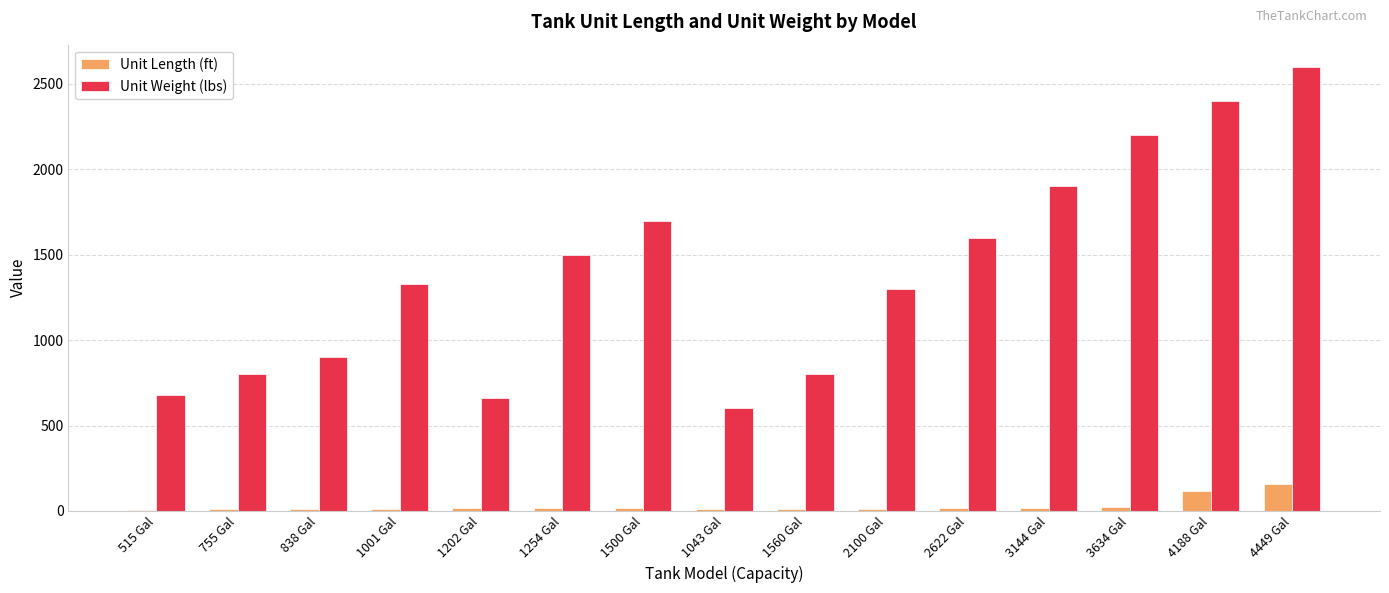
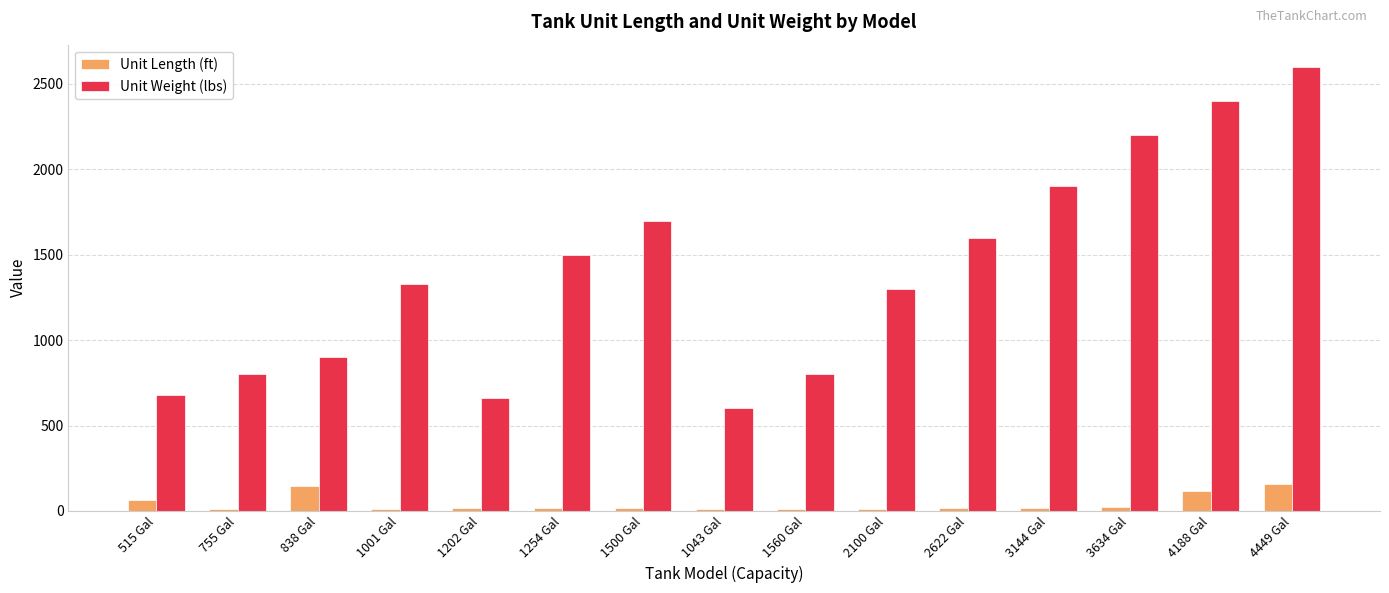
  {
    "Unit Length (ft)": {
-     "515 Gal": 10,
-     "838 Gal": 10,
+     "515 Gal": 60,
+     "838 Gal": 150,
      "1202 Gal": 20,
      "1254 Gal": 20,
      "1500 Gal": 20,
      "2622 Gal": 20,
      "3144 Gal": 20,
      "3634 Gal": 20,
      "4188 Gal": 120,
      "4449 Gal": 160
    },
    "Unit Weight (lbs)": {
      "515 Gal": 680,
      "755 Gal": 800,
      "838 Gal": 900,
      "1001 Gal": 1330,
      "1202 Gal": 660,
      "1254 Gal": 1500,
      "1500 Gal": 1700,
      "1043 Gal": 600,
      "1560 Gal": 800,
      "2100 Gal": 1300,
      "2622 Gal": 1600,
      "3144 Gal": 1900,
      "3634 Gal": 2200,
      "4188 Gal": 2400,
      "4449 Gal": 2600
    }
  }
